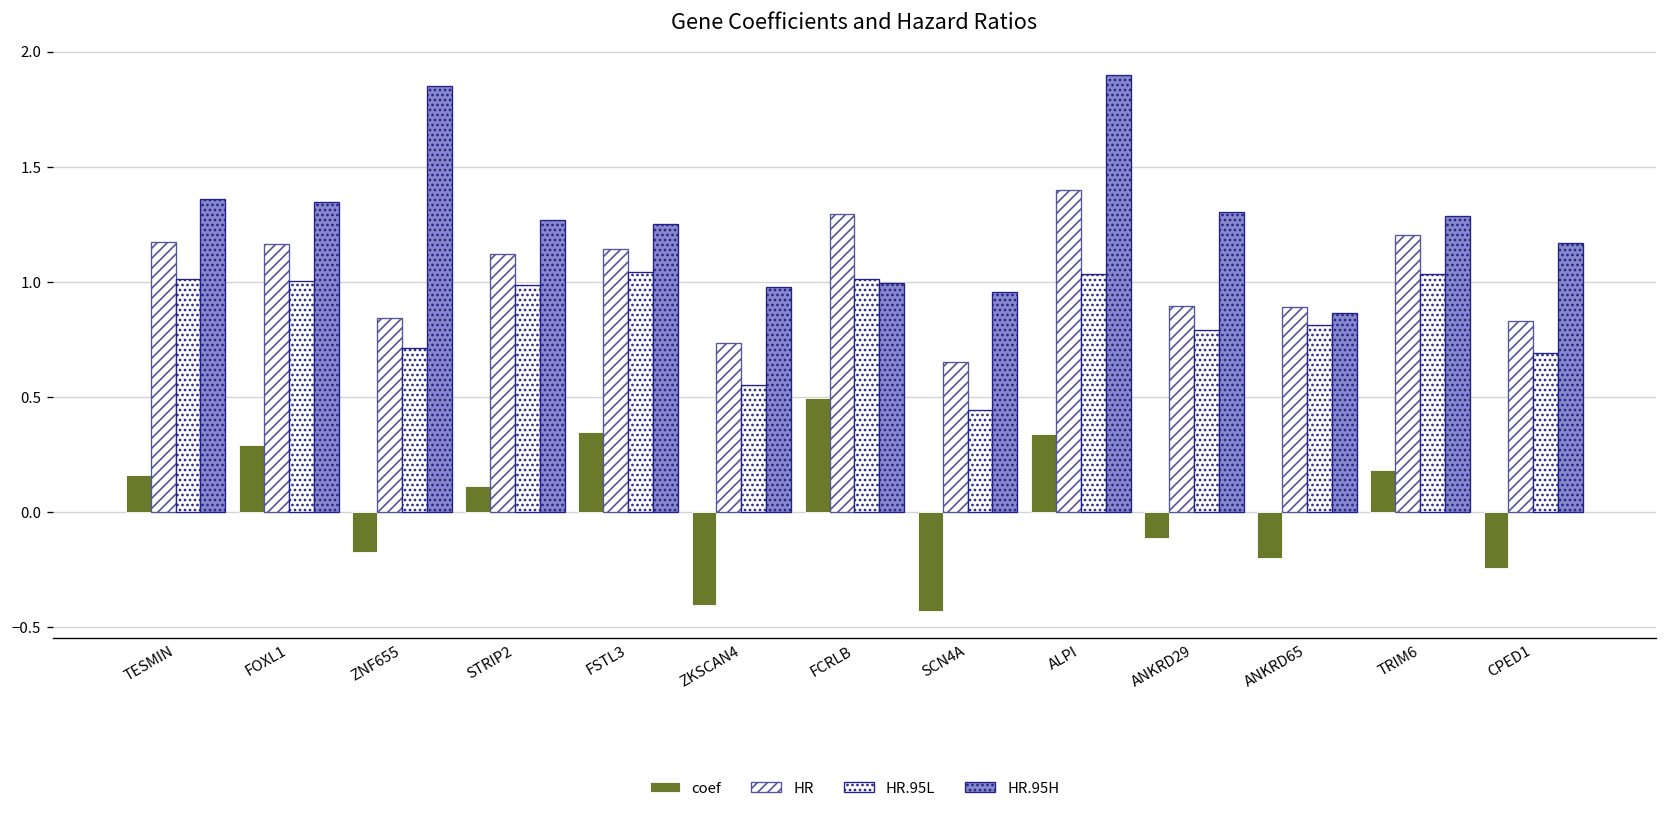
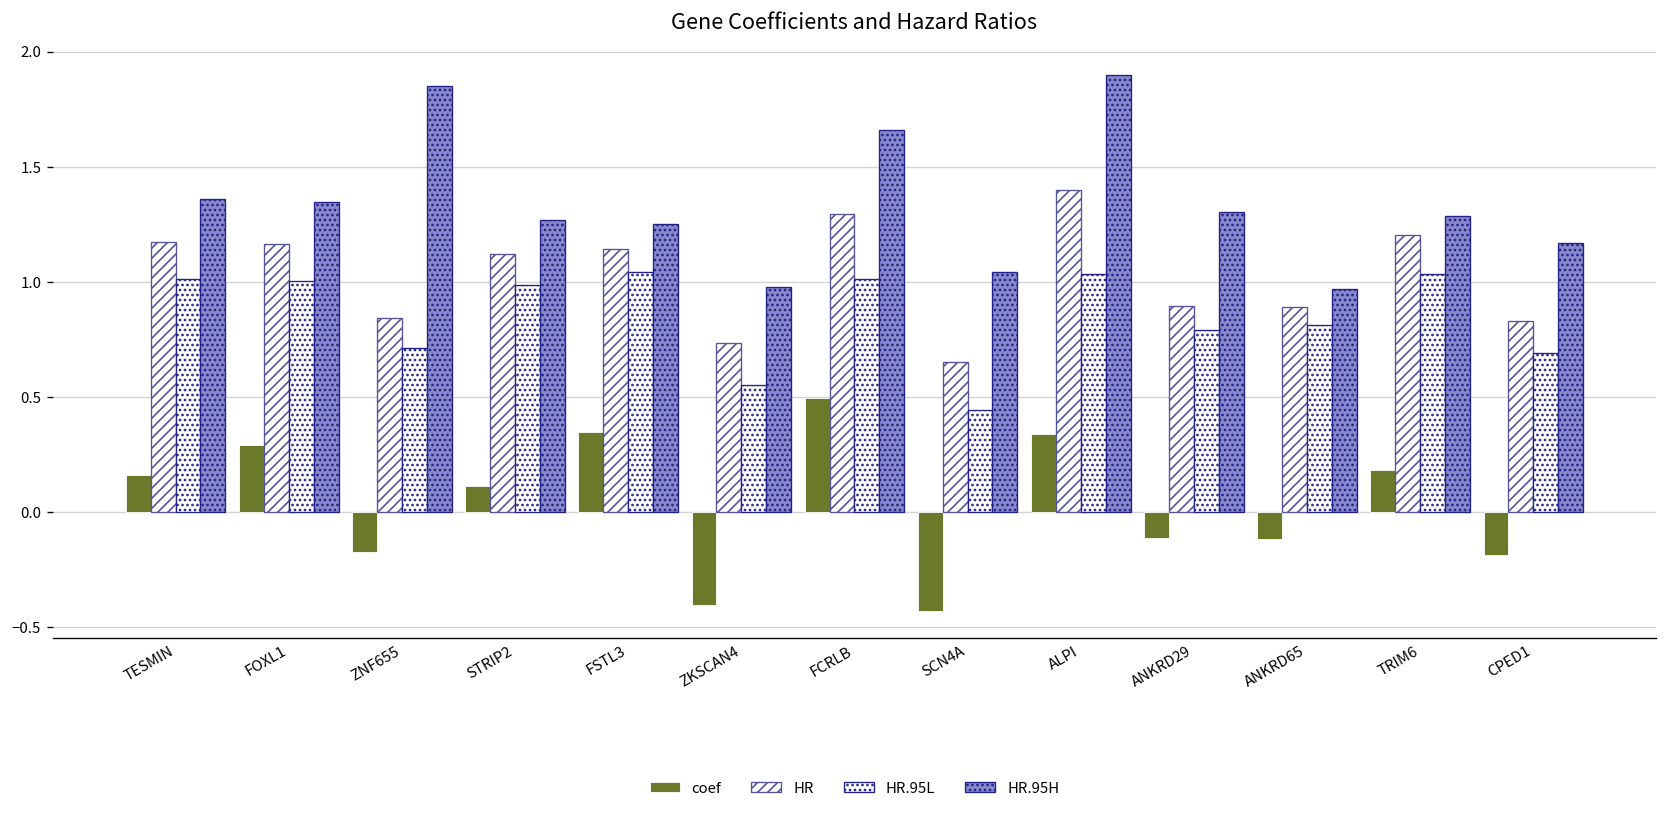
  {
    "coef": {
      "TESMIN": 0.16,
      "FOXL1": 0.29,
      "ZNF655": -0.17,
      "STRIP2": 0.11,
      "FSTL3": 0.35,
      "ZKSCAN4": -0.41,
      "FCRLB": 0.49,
      "SCN4A": -0.43,
      "ALPI": 0.34,
      "ANKRD29": -0.11,
-     "ANKRD65": -0.20,
+     "ANKRD65": -0.12,
      "TRIM6": 0.18,
-     "CPED1": -0.24
+     "CPED1": -0.19
    },
    "HR.95H": {
      "TESMIN": 1.36,
      "FOXL1": 1.35,
      "ZNF655": 1.85,
      "STRIP2": 1.27,
      "FSTL3": 1.25,
      "ZKSCAN4": 0.98,
-     "FCRLB": 0.99,
-     "SCN4A": 0.95,
+     "FCRLB": 1.66,
+     "SCN4A": 1.04,
      "ALPI": 1.90,
      "ANKRD29": 1.30,
-     "ANKRD65": 0.87,
+     "ANKRD65": 0.97,
      "TRIM6": 1.28,
      "CPED1": 1.17
    }
  }
